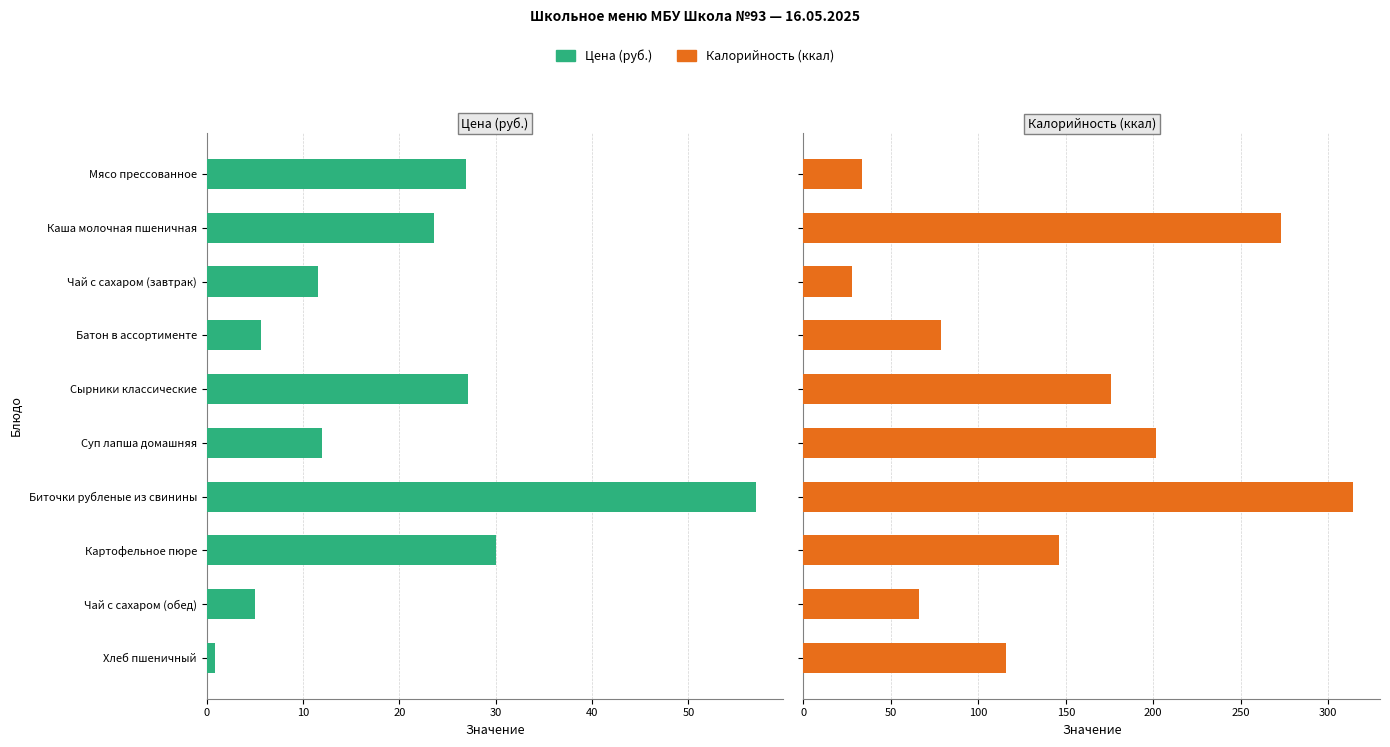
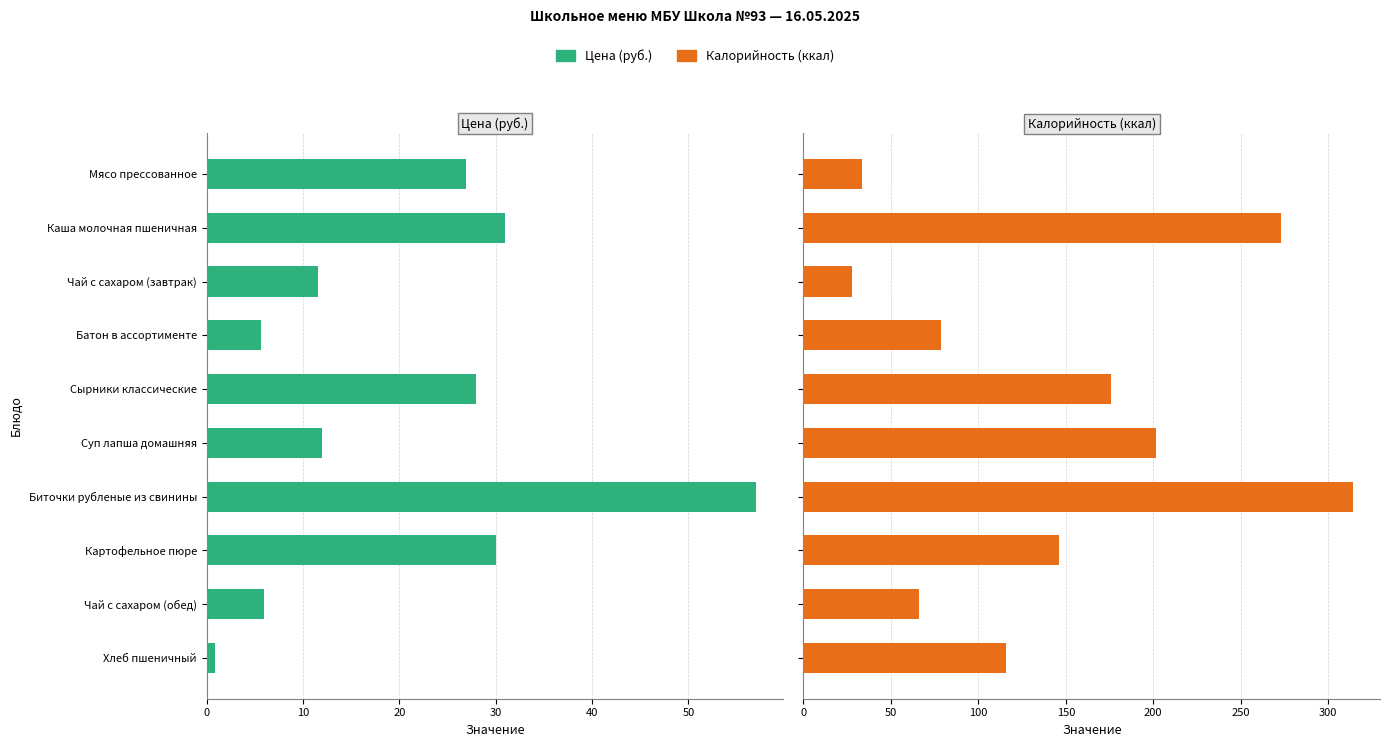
  {
    "Цена (руб.)": {
      "Мясо прессованное": 27,
-     "Каша молочная пшеничная": 24,
+     "Каша молочная пшеничная": 31,
      "Чай с сахаром (завтрак)": 12,
      "Батон в ассортименте": 6,
-     "Сырники классические": 27,
+     "Сырники классические": 28,
      "Суп лапша домашняя": 12,
      "Биточки рубленые из свинины": 57,
      "Картофельное пюре": 30,
-     "Чай с сахаром (обед)": 5,
+     "Чай с сахаром (обед)": 6,
      "Хлеб пшеничный": 1
    }
  }
